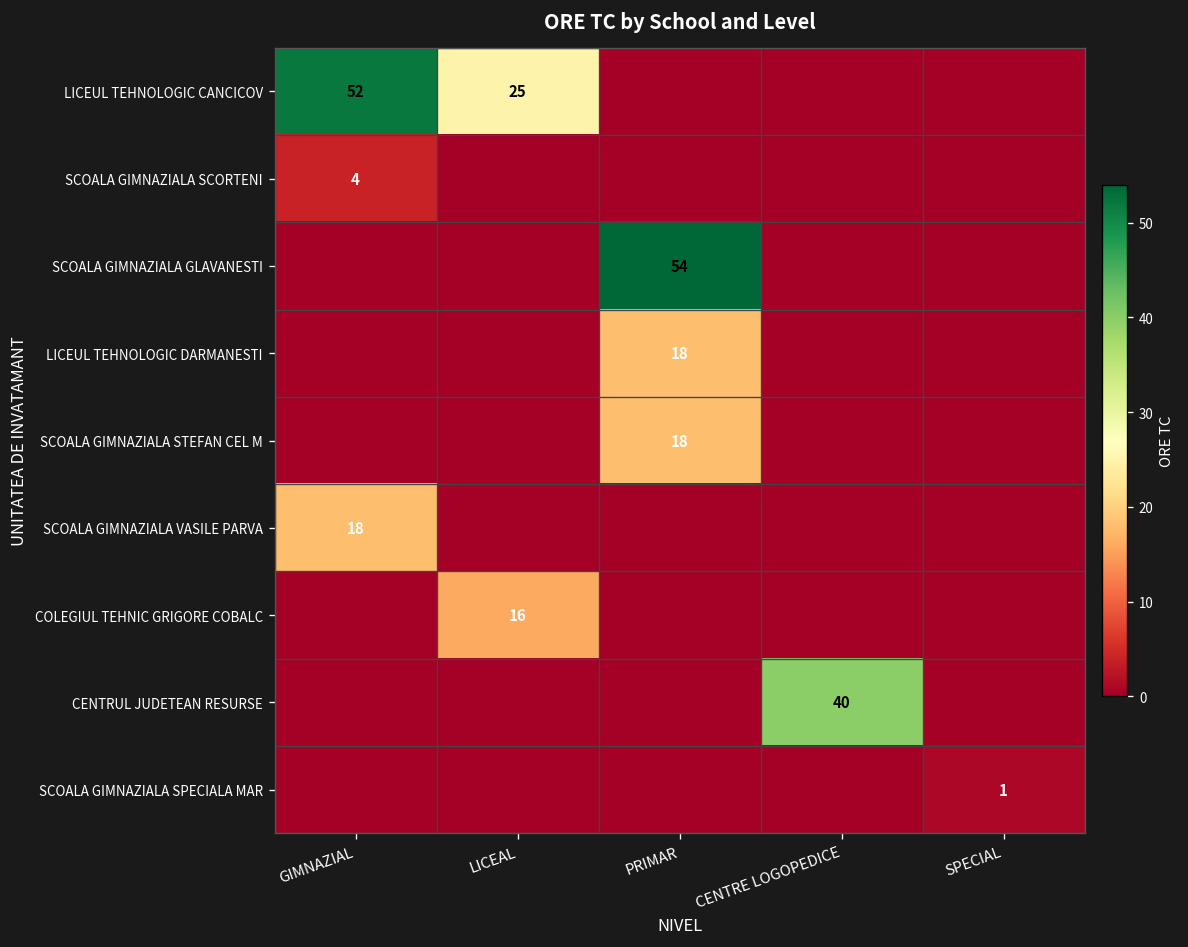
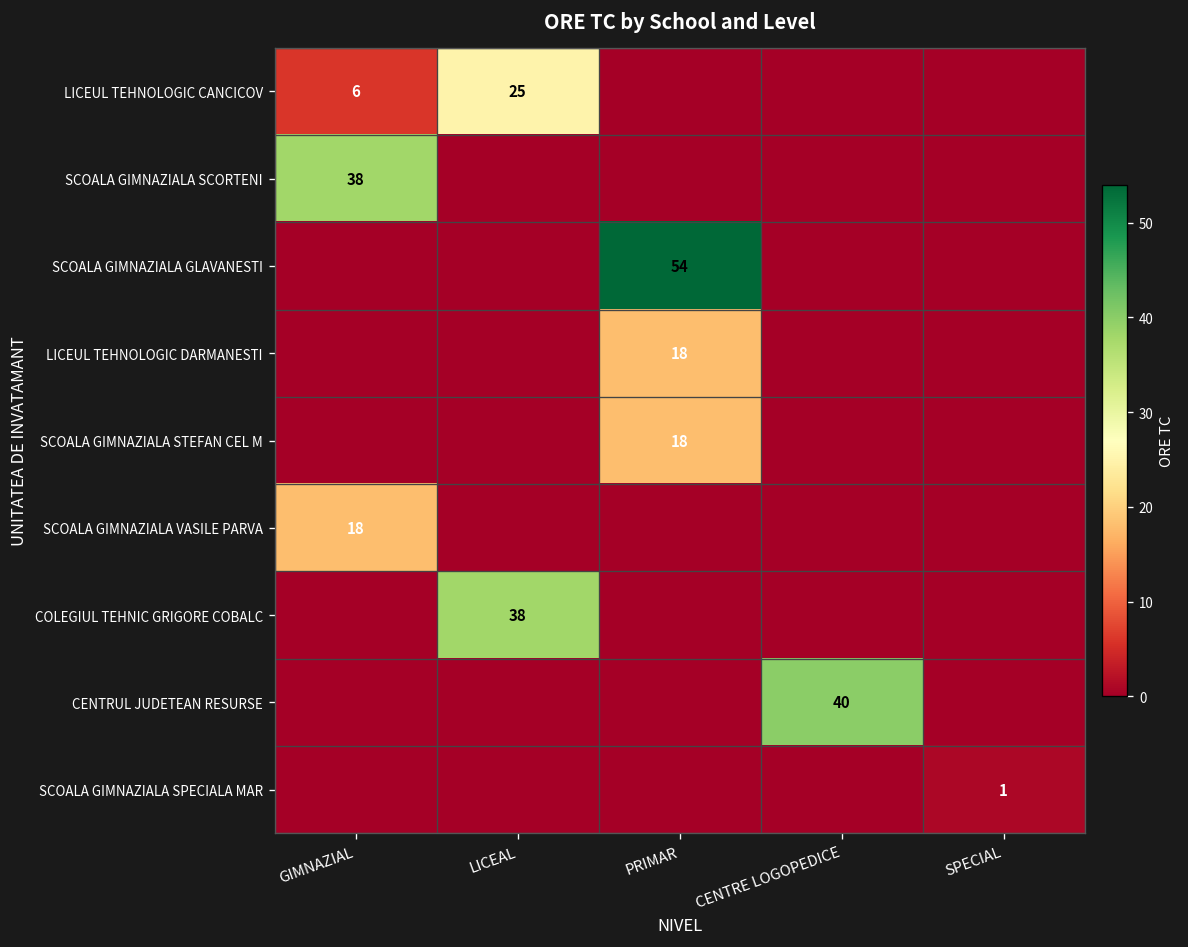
  {
    "LICEUL TEHNOLOGIC CANCICOV": {
-     "GIMNAZIAL": 52,
+     "GIMNAZIAL": 6,
      "LICEAL": 25
    },
    "SCOALA GIMNAZIALA SCORTENI": {
-     "GIMNAZIAL": 4
+     "GIMNAZIAL": 38
    },
    "SCOALA GIMNAZIALA GLAVANESTI": {
      "PRIMAR": 54
    },
    "LICEUL TEHNOLOGIC DARMANESTI": {
      "PRIMAR": 18
    },
    "SCOALA GIMNAZIALA STEFAN CEL M": {
      "PRIMAR": 18
    },
    "SCOALA GIMNAZIALA VASILE PARVA": {
      "GIMNAZIAL": 18
    },
    "COLEGIUL TEHNIC GRIGORE COBALC": {
-     "LICEAL": 16
+     "LICEAL": 38
    },
    "CENTRUL JUDETEAN RESURSE": {
      "CENTRE LOGOPEDICE": 40
    },
    "SCOALA GIMNAZIALA SPECIALA MAR": {
      "SPECIAL": 1
    }
  }
